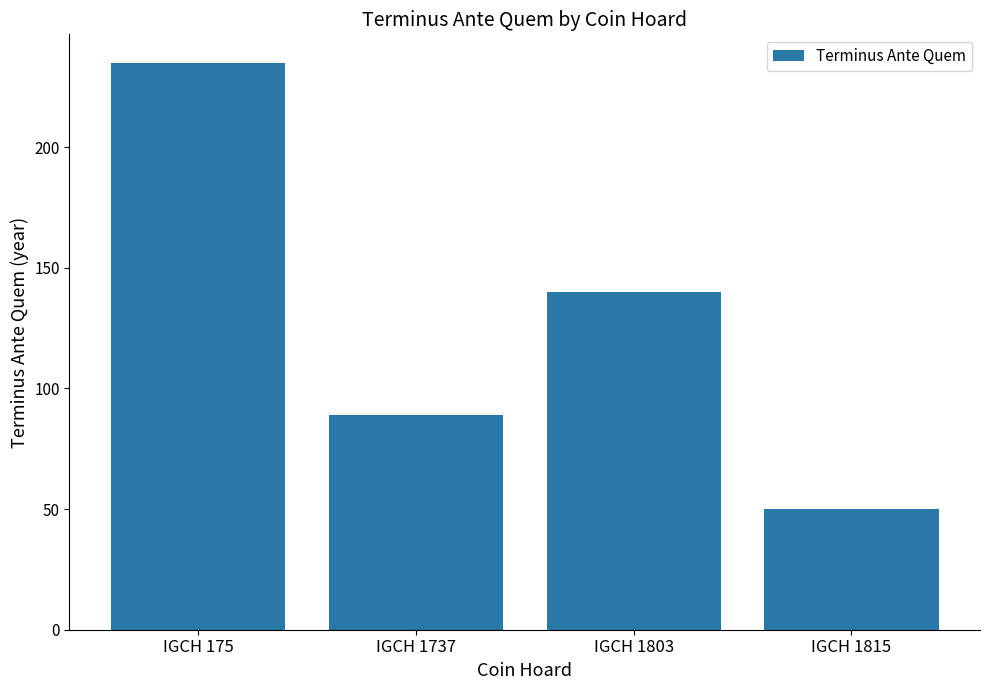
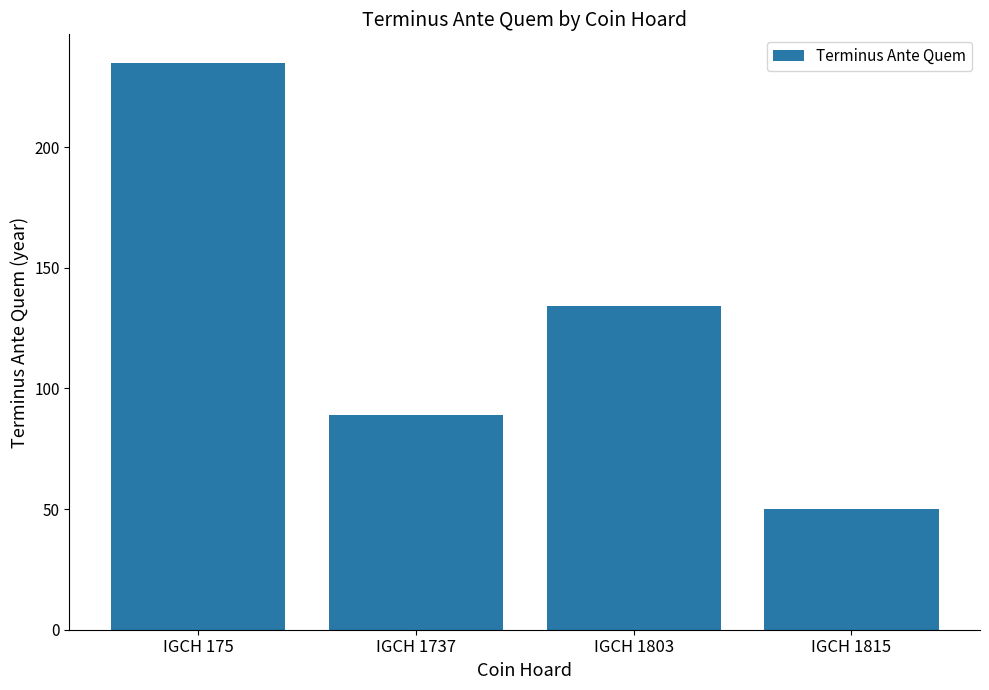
  {
    "IGCH 175": 235,
    "IGCH 1737": 89,
-   "IGCH 1803": 140,
+   "IGCH 1803": 134,
    "IGCH 1815": 50
  }
